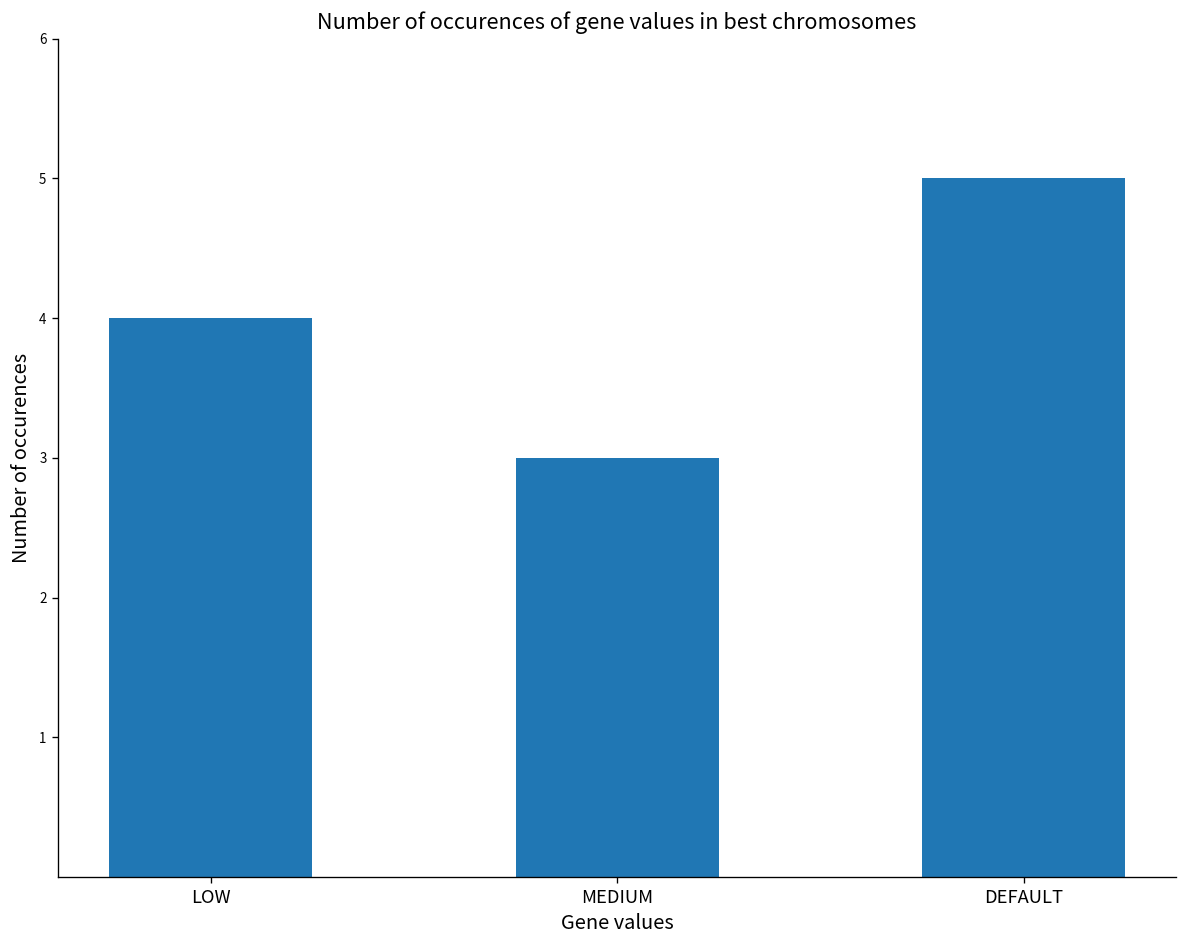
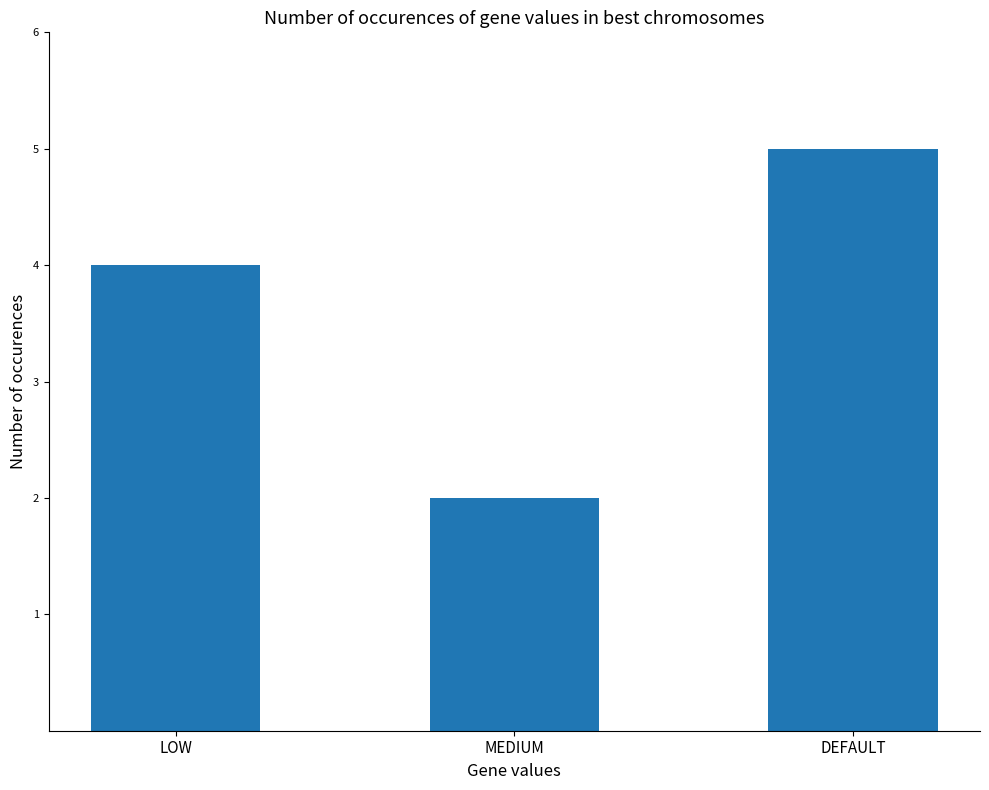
  {
    "LOW": 4,
-   "MEDIUM": 3,
+   "MEDIUM": 2,
    "DEFAULT": 5
  }
